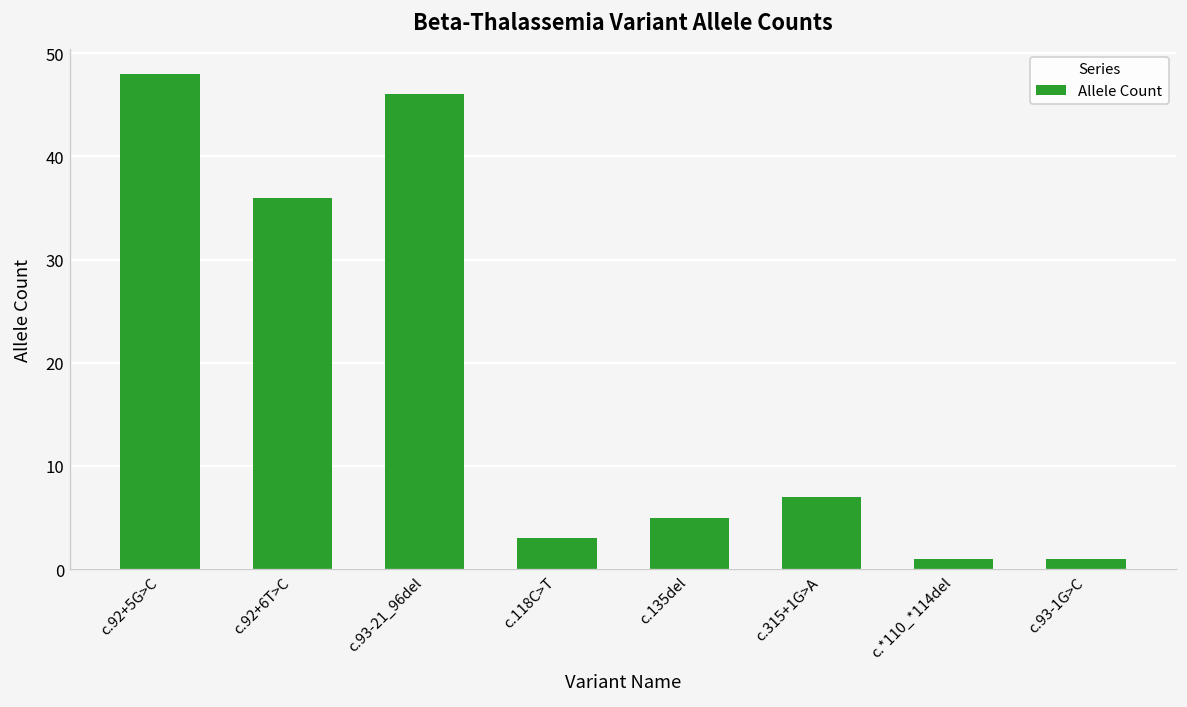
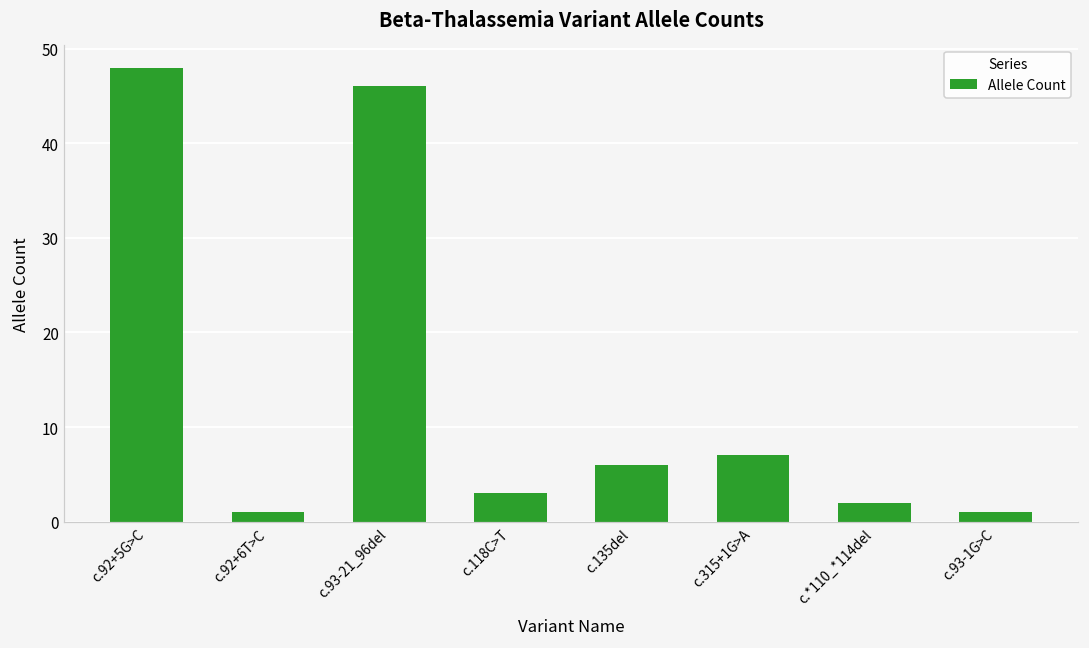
  {
    "c.92+5G>C": 48,
-   "c.92+6T>C": 36,
+   "c.92+6T>C": 1,
    "c.93-21_96del": 46,
    "c.118C>T": 3,
-   "c.135del": 5,
+   "c.135del": 6,
    "c.315+1G>A": 7,
-   "c.*110_*114del": 1,
+   "c.*110_*114del": 2,
    "c.93-1G>C": 1
  }
